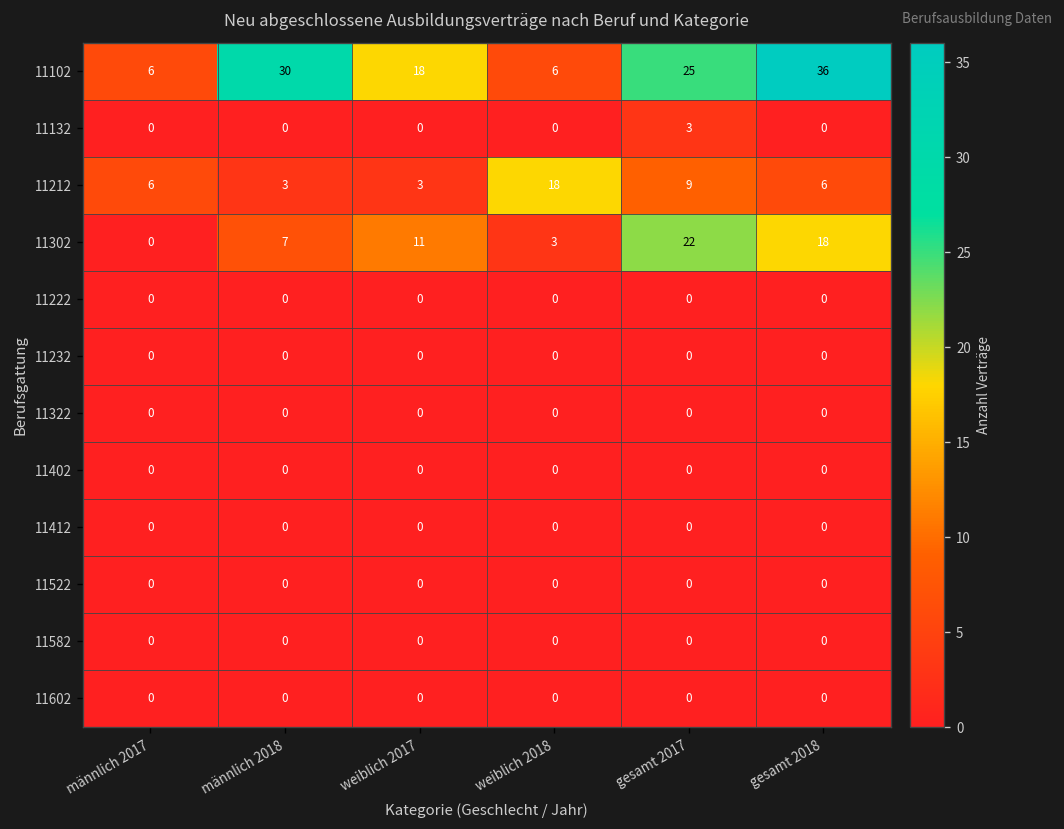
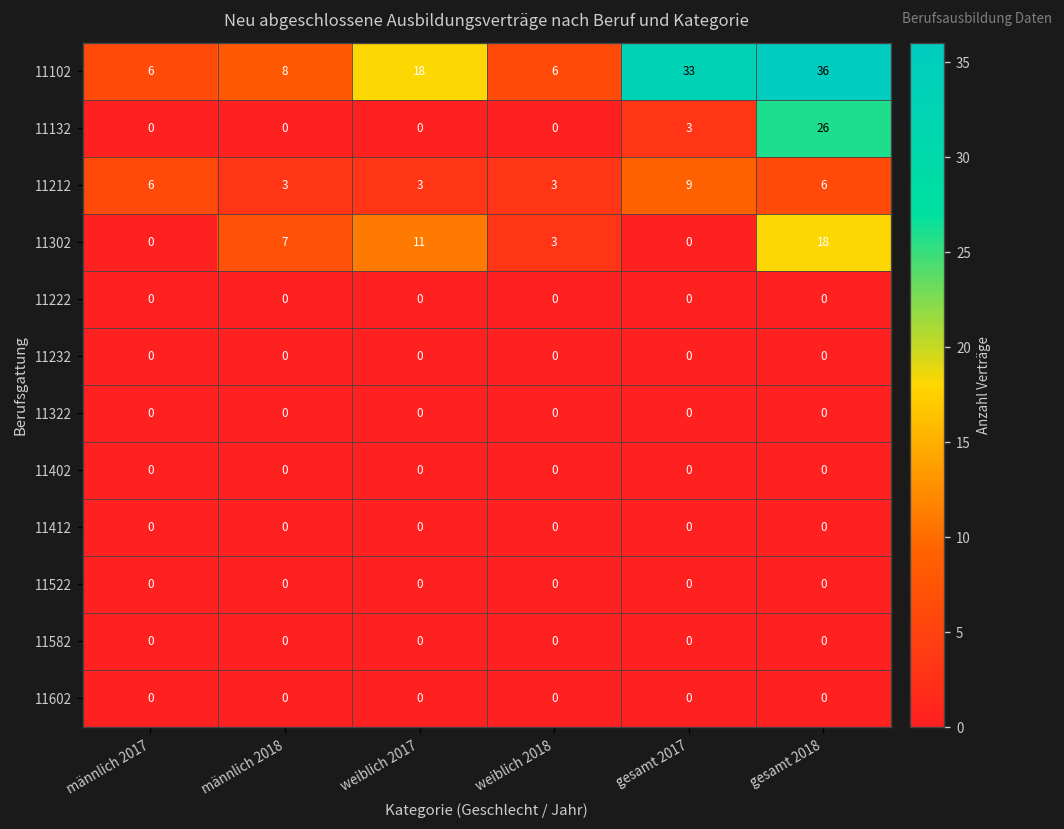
  {
    "11102": {
      "männlich 2017": 6,
-     "männlich 2018": 30,
+     "männlich 2018": 8,
      "weiblich 2017": 18,
      "weiblich 2018": 6,
-     "gesamt 2017": 25,
+     "gesamt 2017": 33,
      "gesamt 2018": 36
    },
    "11132": {
      "männlich 2017": 0,
      "männlich 2018": 0,
      "weiblich 2017": 0,
      "weiblich 2018": 0,
      "gesamt 2017": 3,
-     "gesamt 2018": 0
+     "gesamt 2018": 26
    },
    "11212": {
      "männlich 2017": 6,
      "männlich 2018": 3,
      "weiblich 2017": 3,
-     "weiblich 2018": 18,
+     "weiblich 2018": 3,
      "gesamt 2017": 9,
      "gesamt 2018": 6
    },
    "11302": {
      "männlich 2017": 0,
      "männlich 2018": 7,
      "weiblich 2017": 11,
      "weiblich 2018": 3,
-     "gesamt 2017": 22,
+     "gesamt 2017": 0,
      "gesamt 2018": 18
    },
    "11222": {
      "männlich 2017": 0,
      "männlich 2018": 0,
      "weiblich 2017": 0,
      "weiblich 2018": 0,
      "gesamt 2017": 0,
      "gesamt 2018": 0
    },
    "11232": {
      "männlich 2017": 0,
      "männlich 2018": 0,
      "weiblich 2017": 0,
      "weiblich 2018": 0,
      "gesamt 2017": 0,
      "gesamt 2018": 0
    },
    "11322": {
      "männlich 2017": 0,
      "männlich 2018": 0,
      "weiblich 2017": 0,
      "weiblich 2018": 0,
      "gesamt 2017": 0,
      "gesamt 2018": 0
    },
    "11402": {
      "männlich 2017": 0,
      "männlich 2018": 0,
      "weiblich 2017": 0,
      "weiblich 2018": 0,
      "gesamt 2017": 0,
      "gesamt 2018": 0
    },
    "11412": {
      "männlich 2017": 0,
      "männlich 2018": 0,
      "weiblich 2017": 0,
      "weiblich 2018": 0,
      "gesamt 2017": 0,
      "gesamt 2018": 0
    },
    "11522": {
      "männlich 2017": 0,
      "männlich 2018": 0,
      "weiblich 2017": 0,
      "weiblich 2018": 0,
      "gesamt 2017": 0,
      "gesamt 2018": 0
    },
    "11582": {
      "männlich 2017": 0,
      "männlich 2018": 0,
      "weiblich 2017": 0,
      "weiblich 2018": 0,
      "gesamt 2017": 0,
      "gesamt 2018": 0
    },
    "11602": {
      "männlich 2017": 0,
      "männlich 2018": 0,
      "weiblich 2017": 0,
      "weiblich 2018": 0,
      "gesamt 2017": 0,
      "gesamt 2018": 0
    }
  }
